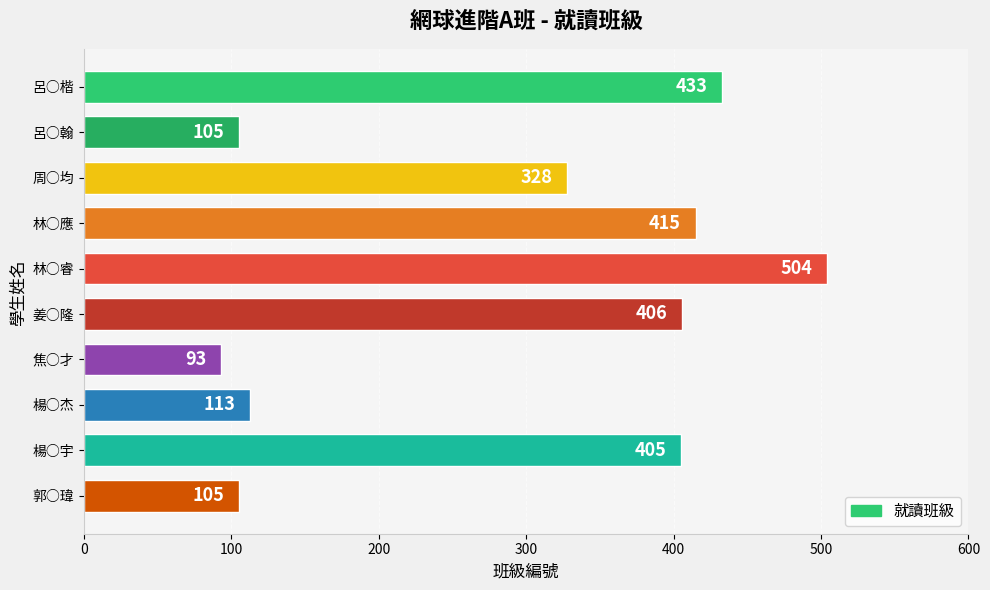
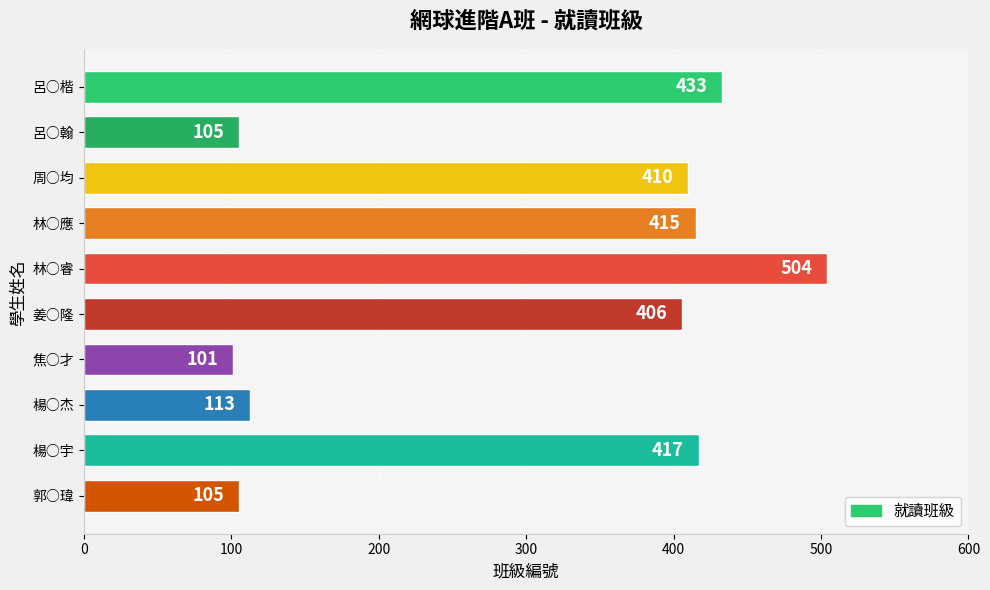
  {
    "呂○楷": 433,
    "呂○翰": 105,
-   "周○均": 328,
+   "周○均": 410,
    "林○應": 415,
    "林○睿": 504,
    "姜○隆": 406,
-   "焦○才": 93,
+   "焦○才": 101,
    "楊○杰": 113,
-   "楊○宇": 405,
+   "楊○宇": 417,
    "郭○瑋": 105
  }
